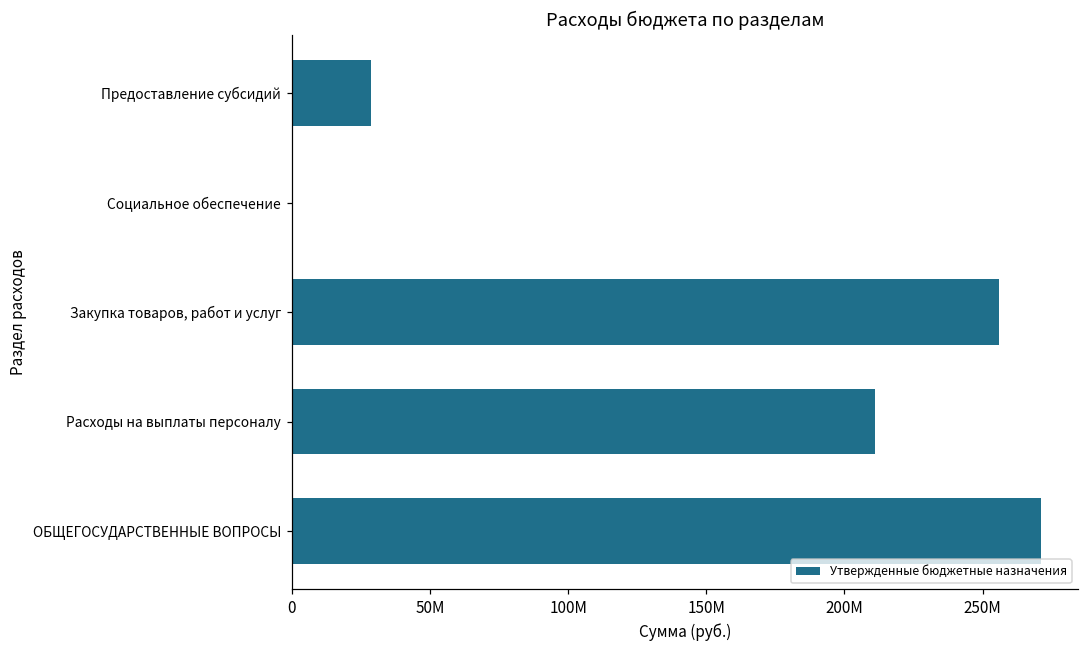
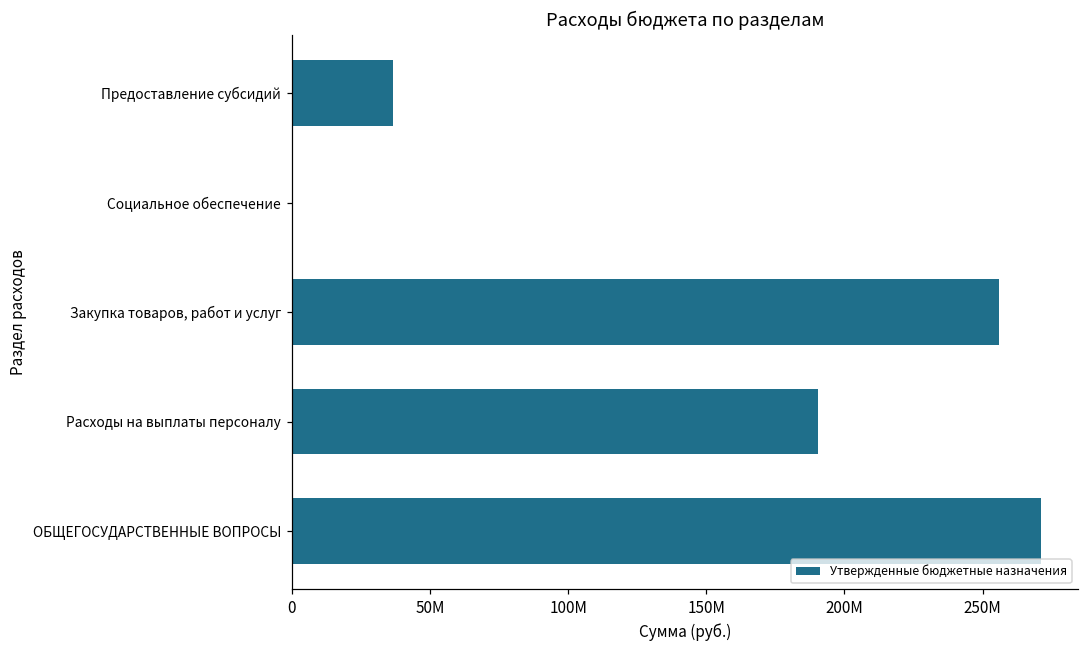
  {
-   "Предоставление субсидий": 29000000,
+   "Предоставление субсидий": 37000000,
    "Закупка товаров, работ и услуг": 256000000,
-   "Расходы на выплаты персоналу": 211000000,
+   "Расходы на выплаты персоналу": 190000000,
    "ОБЩЕГОСУДАРСТВЕННЫЕ ВОПРОСЫ": 271000000
  }
